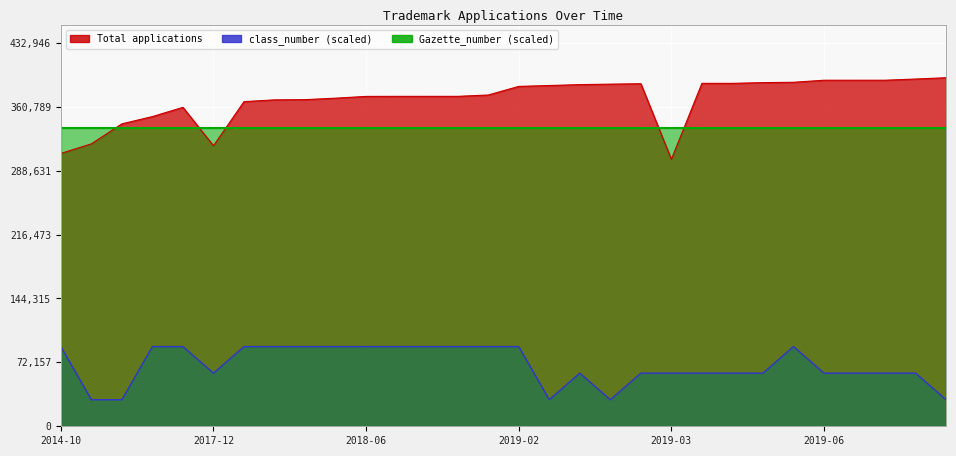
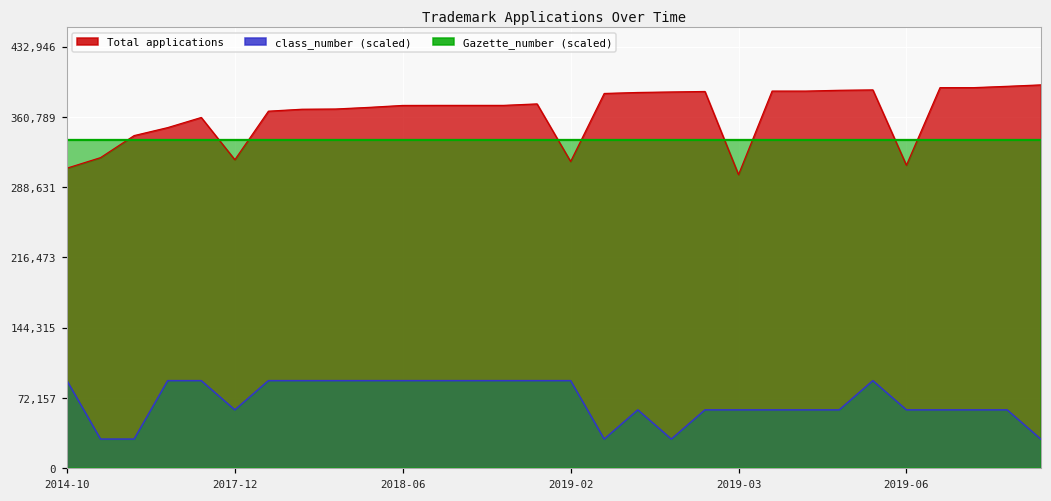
  {
    "Total applications": {
      "2014-10": "310,000",
      "2017-12": "320,000",
      "2018-06": "370,000",
-     "2019-02": "380,000",
+     "2019-02": "310,000",
      "2019-03": "300,000",
-     "2019-06": "390,000"
+     "2019-06": "310,000"
    }
  }
